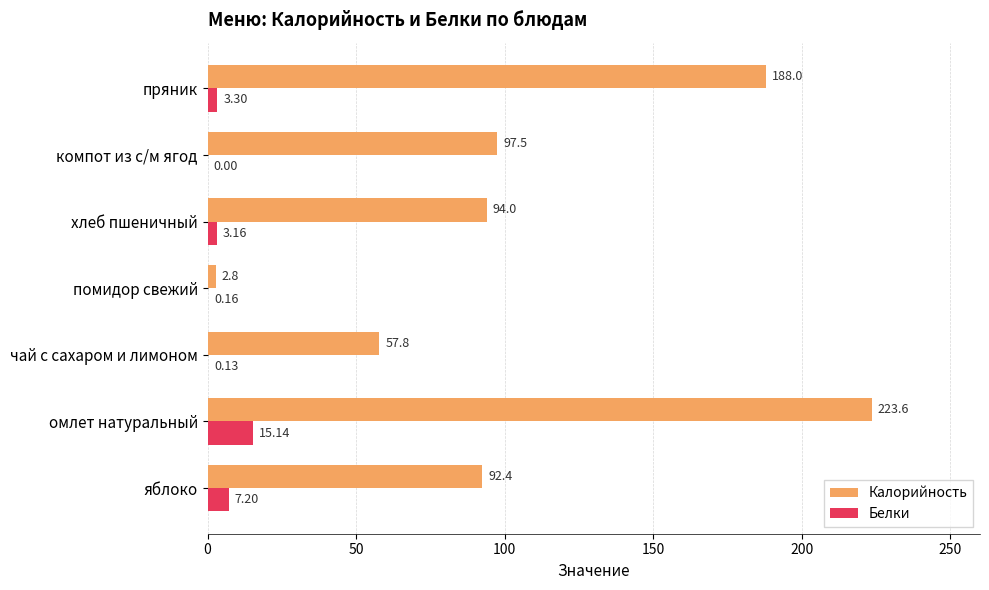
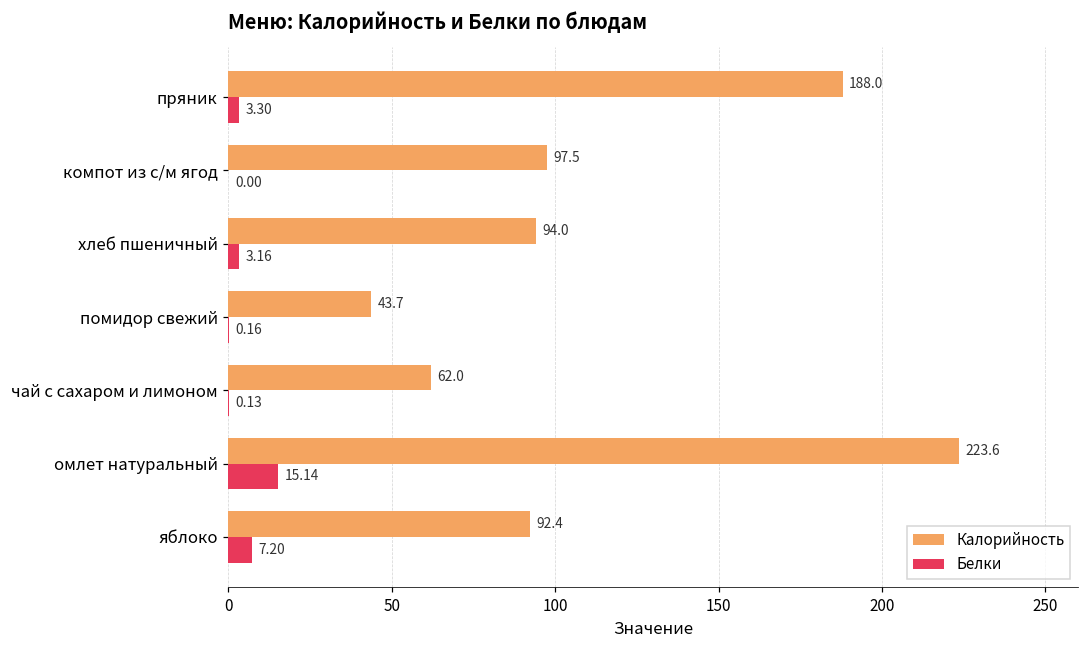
  {
    "Калорийность": {
      "пряник": 188.0,
      "компот из с/м ягод": 97.5,
      "хлеб пшеничный": 94.0,
-     "помидор свежий": 2.8,
-     "чай с сахаром и лимоном": 57.8,
+     "помидор свежий": 43.7,
+     "чай с сахаром и лимоном": 62.0,
      "омлет натуральный": 223.6,
      "яблоко": 92.4
    },
    "Белки": {
      "пряник": 3.30,
      "компот из с/м ягод": 0.00,
      "хлеб пшеничный": 3.16,
      "помидор свежий": 0.16,
      "чай с сахаром и лимоном": 0.13,
      "омлет натуральный": 15.14,
      "яблоко": 7.20
    }
  }
